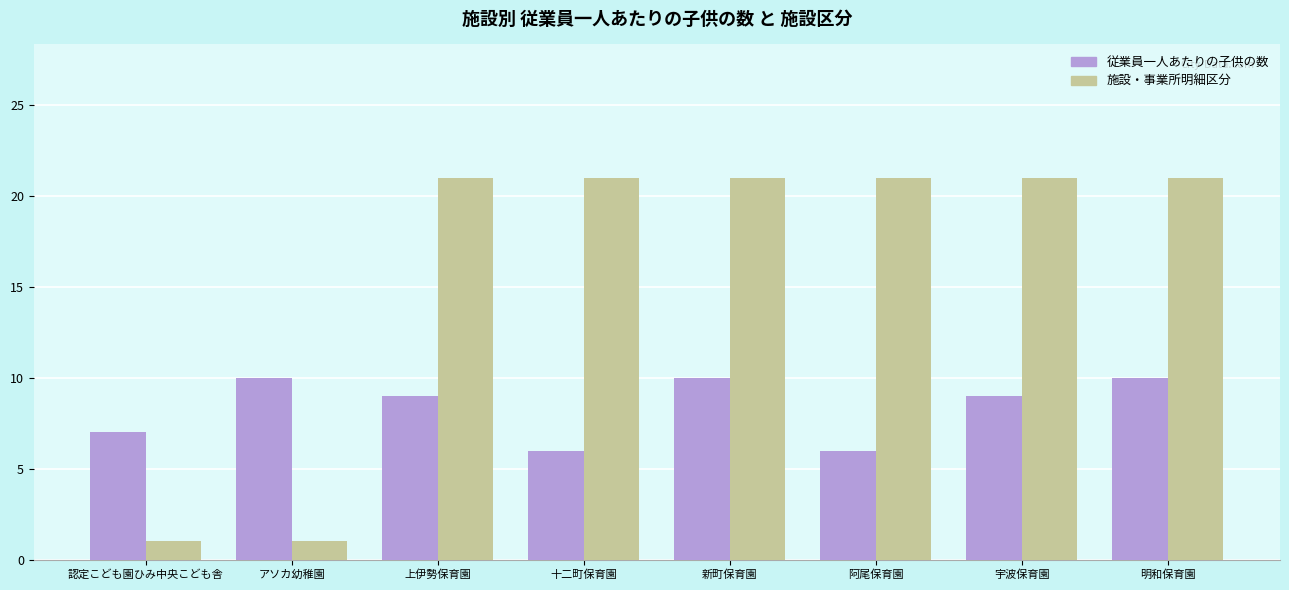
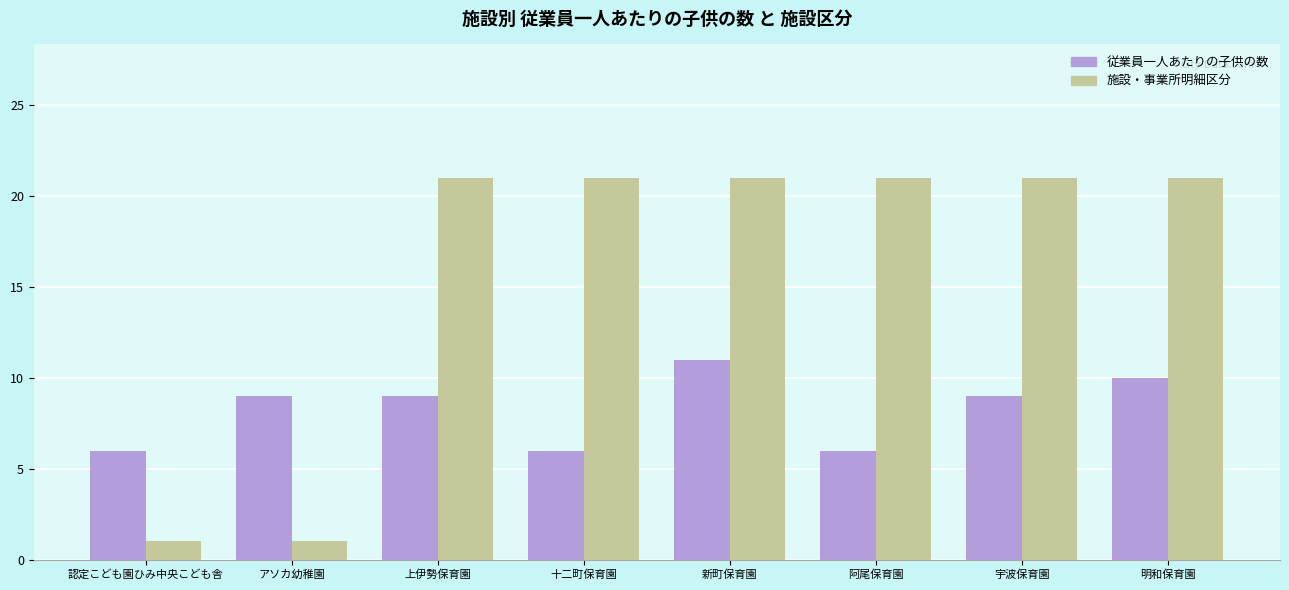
  {
    "従業員一人あたりの子供の数": {
-     "認定こども園ひみ中央こども舎": 7,
-     "アソカ幼稚園": 10,
+     "認定こども園ひみ中央こども舎": 6,
+     "アソカ幼稚園": 9,
      "上伊勢保育園": 9,
      "十二町保育園": 6,
-     "新町保育園": 10,
+     "新町保育園": 11,
      "阿尾保育園": 6,
      "宇波保育園": 9,
      "明和保育園": 10
    },
    "施設・事業所明細区分": {
      "認定こども園ひみ中央こども舎": 1,
      "アソカ幼稚園": 1,
      "上伊勢保育園": 21,
      "十二町保育園": 21,
      "新町保育園": 21,
      "阿尾保育園": 21,
      "宇波保育園": 21,
      "明和保育園": 21
    }
  }
